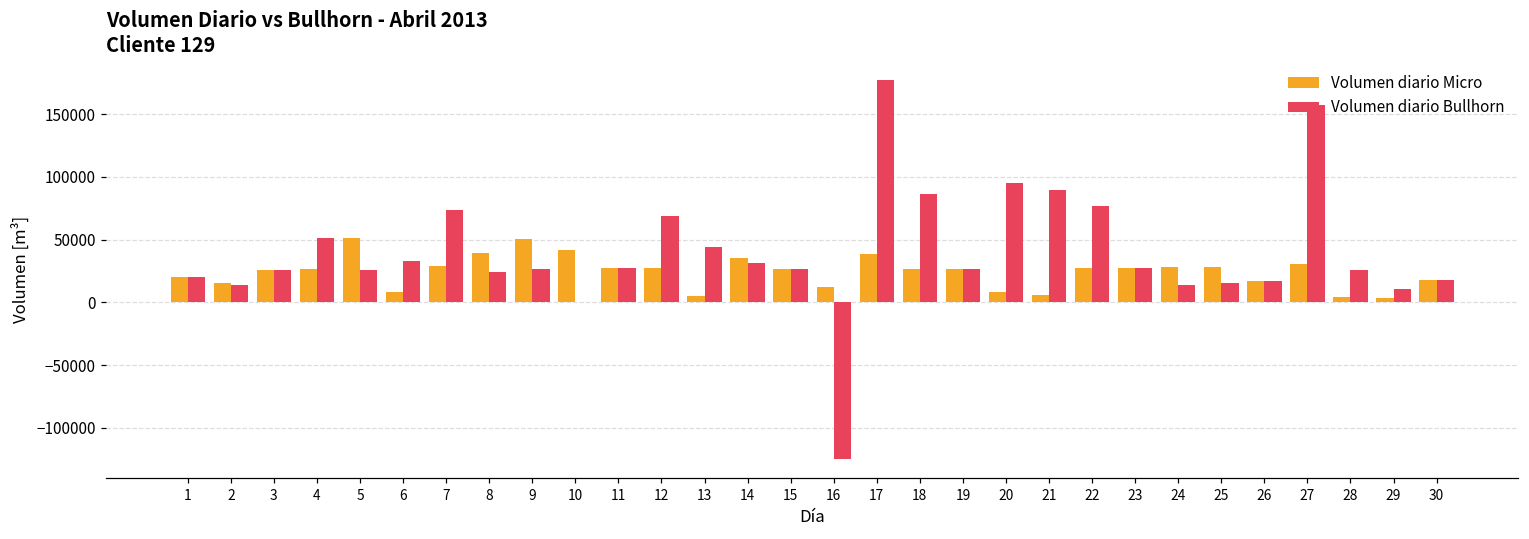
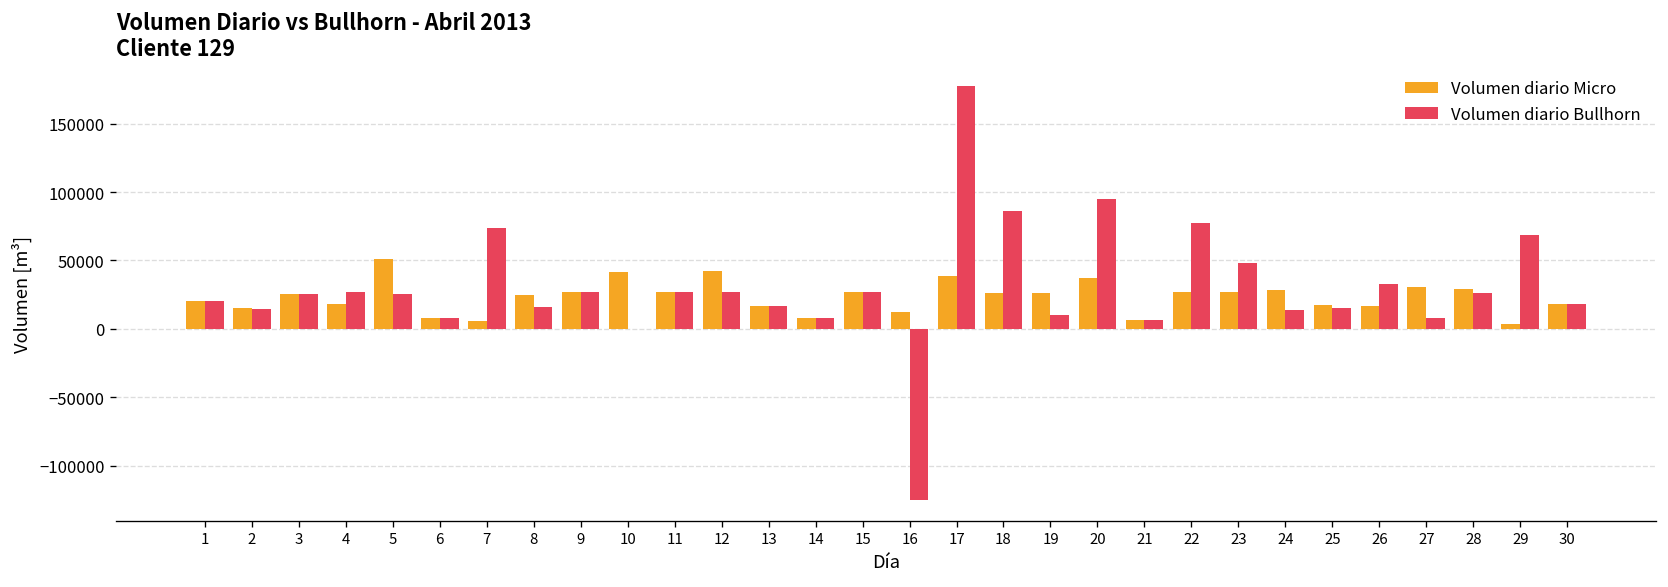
  {
    "Volumen diario Micro": {
      "1": 20000,
      "2": 15000,
      "3": 26000,
-     "4": 27000,
+     "4": 18000,
      "5": 51000,
      "6": 8000,
-     "7": 29000,
-     "8": 39000,
-     "9": 50000,
+     "7": 6000,
+     "8": 25000,
+     "9": 27000,
      "10": 42000,
      "11": 27000,
-     "12": 27000,
-     "13": 5000,
-     "14": 35000,
+     "12": 42000,
+     "13": 17000,
+     "14": 8000,
      "15": 27000,
      "16": 13000,
      "17": 38000,
      "18": 27000,
      "19": 26000,
-     "20": 8000,
+     "20": 37000,
      "21": 6000,
      "22": 27000,
      "23": 27000,
      "24": 28000,
-     "25": 28000,
+     "25": 17000,
      "26": 17000,
      "27": 31000,
-     "28": 4000,
+     "28": 29000,
      "29": 4000,
      "30": 18000
    },
    "Volumen diario Bullhorn": {
      "1": 20000,
      "2": 14000,
      "3": 26000,
-     "4": 51000,
+     "4": 27000,
      "5": 26000,
-     "6": 33000,
+     "6": 8000,
      "7": 74000,
-     "8": 25000,
+     "8": 16000,
      "9": 27000,
      "10": 0,
      "11": 27000,
-     "12": 69000,
-     "13": 44000,
-     "14": 32000,
+     "12": 27000,
+     "13": 17000,
+     "14": 8000,
      "15": 27000,
      "16": -125000,
      "17": 177000,
      "18": 86000,
-     "19": 26000,
+     "19": 10000,
      "20": 95000,
-     "21": 89000,
+     "21": 6000,
      "22": 77000,
-     "23": 27000,
+     "23": 48000,
      "24": 14000,
      "25": 15000,
-     "26": 17000,
-     "27": 157000,
+     "26": 33000,
+     "27": 8000,
      "28": 26000,
-     "29": 11000,
+     "29": 69000,
      "30": 18000
    }
  }
